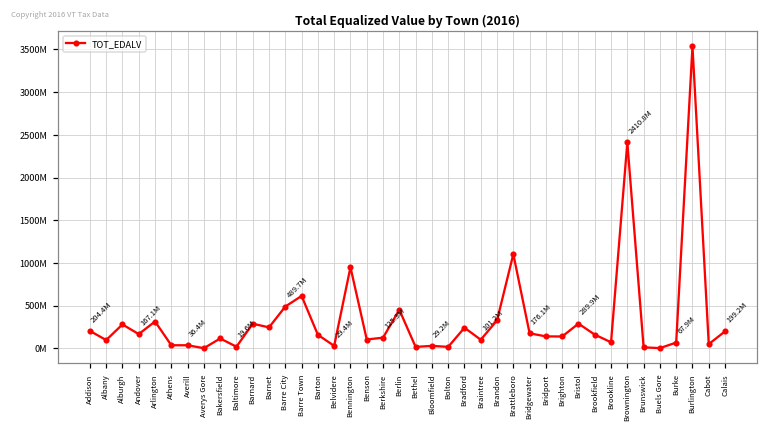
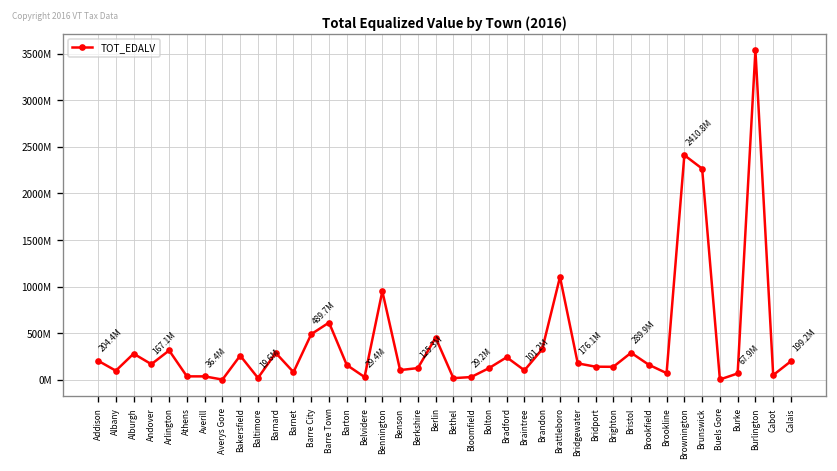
  {
    "Albany": 100000000,
    "Alburgh": 300000000,
    "Athens": 0,
    "Averys Gore": 0,
-   "Bakersfield": 100000000,
-   "Barnet": 200000000,
+   "Bakersfield": 300000000,
+   "Barnet": 100000000,
    "Barton": 200000000,
    "Bennington": 1000000000,
    "Benson": 100000000,
    "Bethel": 0,
-   "Bolton": 0,
+   "Bolton": 100000000,
    "Bradford": 200000000,
    "Brattleboro": 1100000000,
    "Bridport": 100000000,
    "Brighton": 100000000,
    "Brookfield": 200000000,
    "Brookline": 100000000,
-   "Brunswick": 0,
+   "Brunswick": 2300000000,
    "Buels Gore": 0,
    "Burlington": 3500000000,
    "Cabot": 100000000
  }
